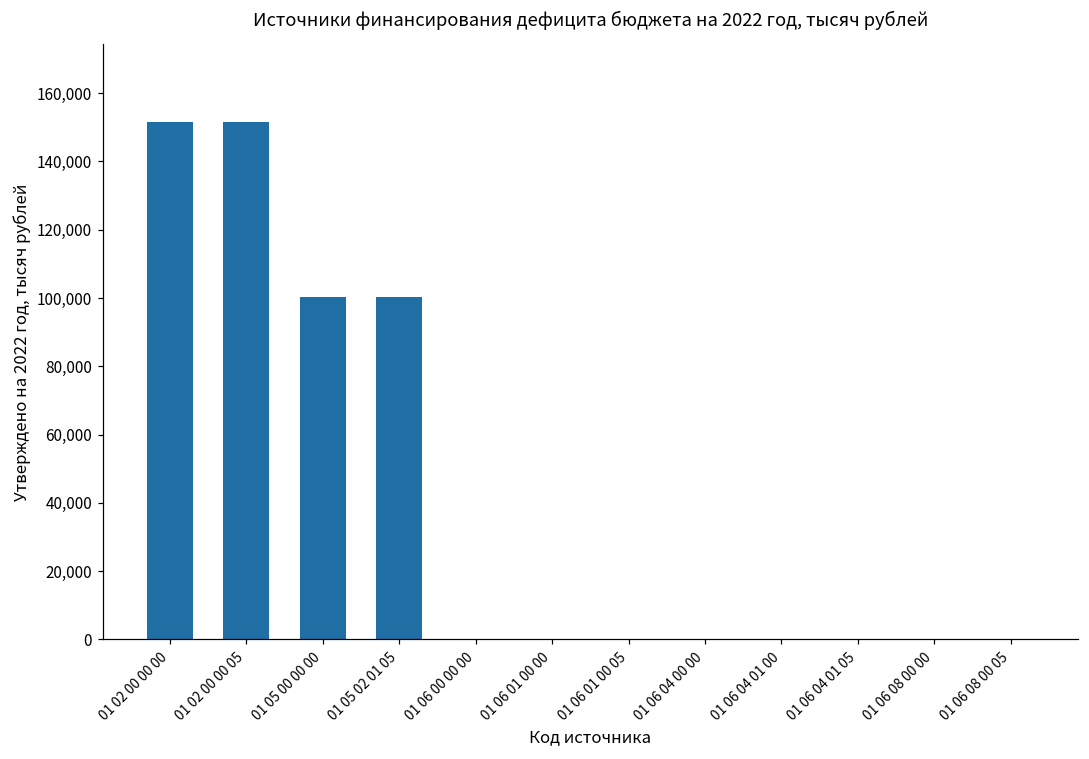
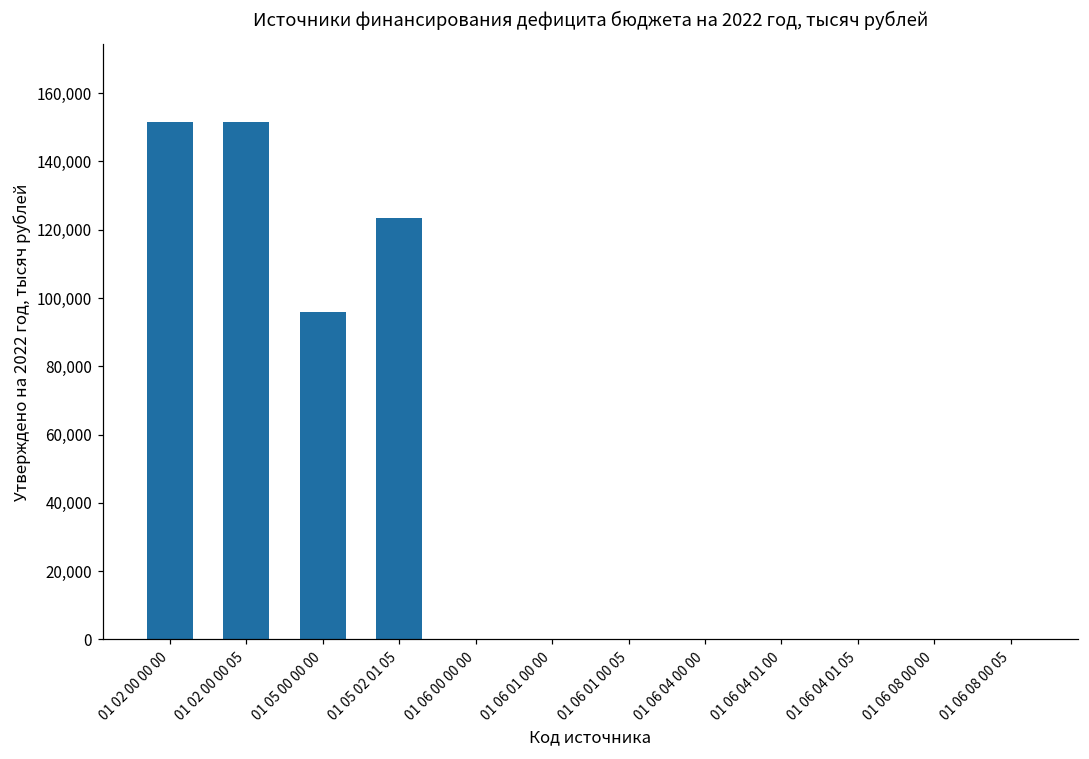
  {
    "01 02 00 00 00": "152,000",
    "01 02 00 00 05": "152,000",
-   "01 05 00 00 00": "100,000",
-   "01 05 02 01 05": "100,000",
+   "01 05 00 00 00": "96,000",
+   "01 05 02 01 05": "123,000",
    "01 06 00 00 00": "0",
    "01 06 01 00 00": "0",
    "01 06 01 00 05": "0",
    "01 06 04 00 00": "0",
    "01 06 04 01 00": "0",
    "01 06 04 01 05": "0",
    "01 06 08 00 00": "0",
    "01 06 08 00 05": "0"
  }
